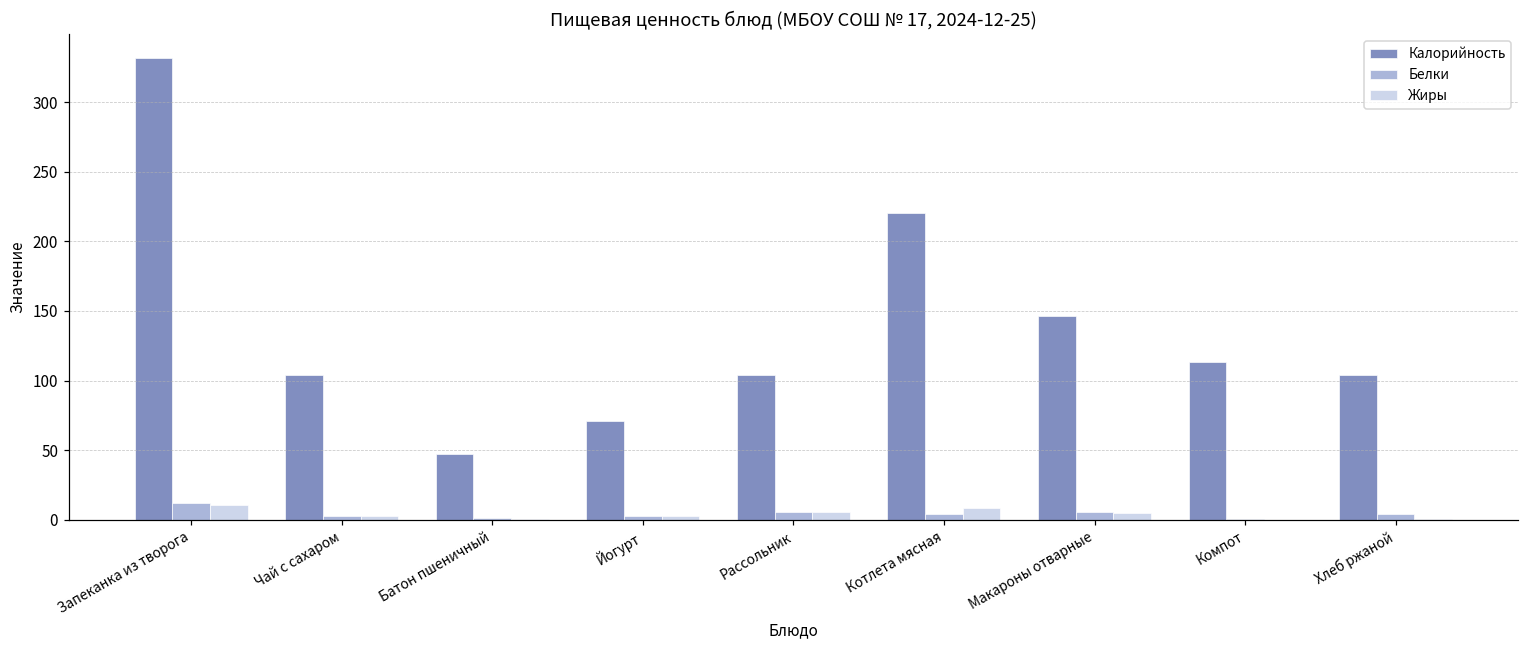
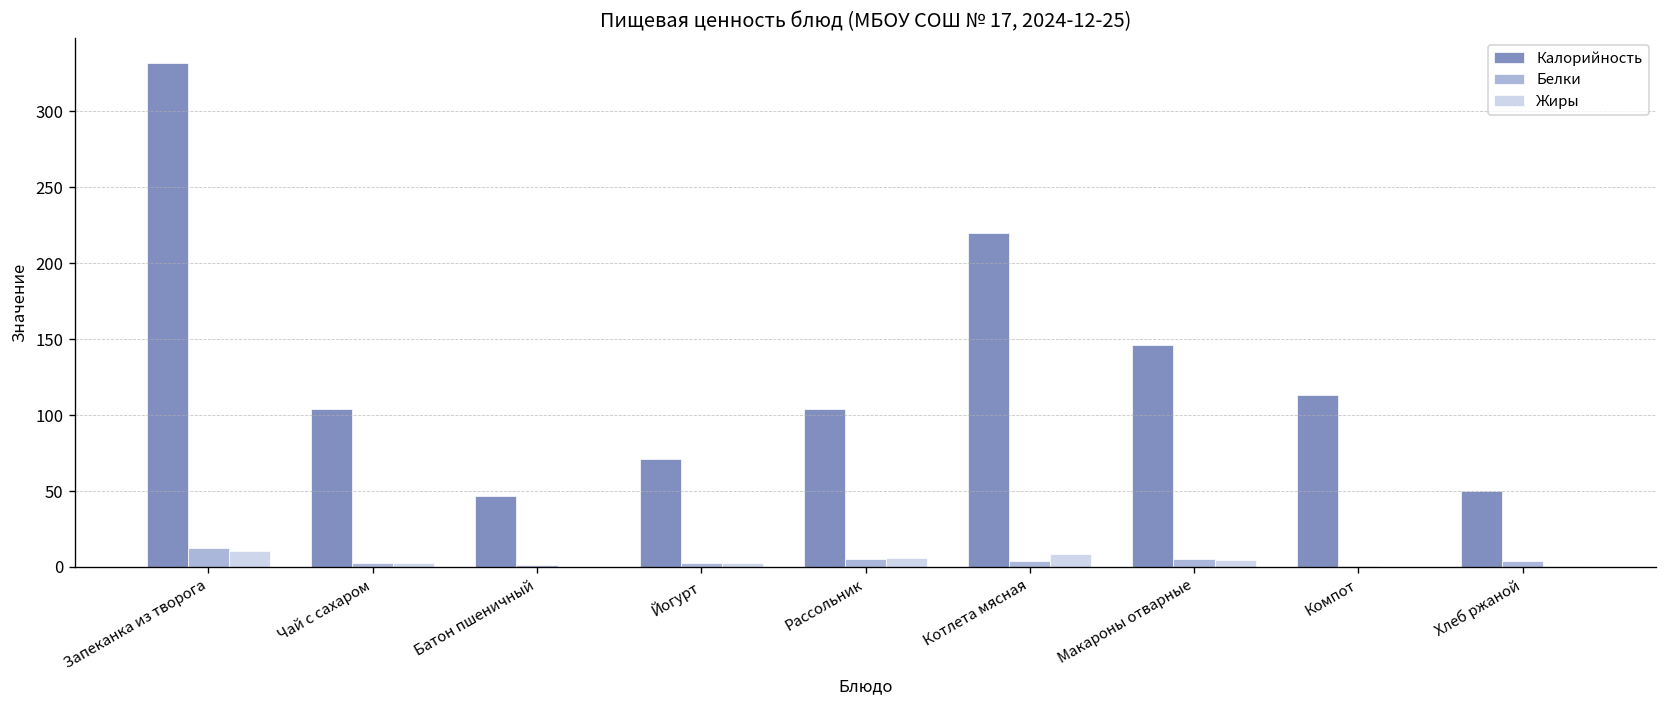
  {
    "Калорийность": {
      "Запеканка из творога": 332,
      "Чай с сахаром": 104,
      "Батон пшеничный": 47,
      "Йогурт": 71,
      "Рассольник": 104,
      "Котлета мясная": 220,
      "Макароны отварные": 146,
      "Компот": 113,
-     "Хлеб ржаной": 104
+     "Хлеб ржаной": 50
    }
  }
